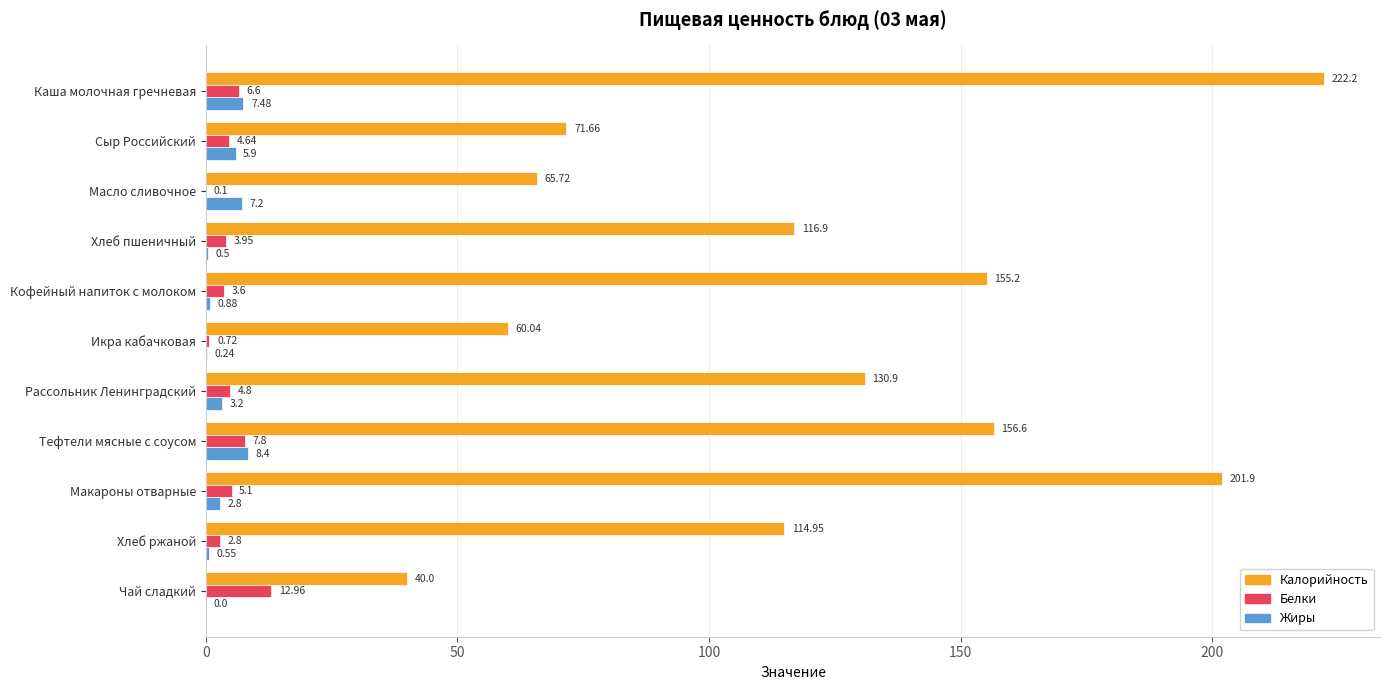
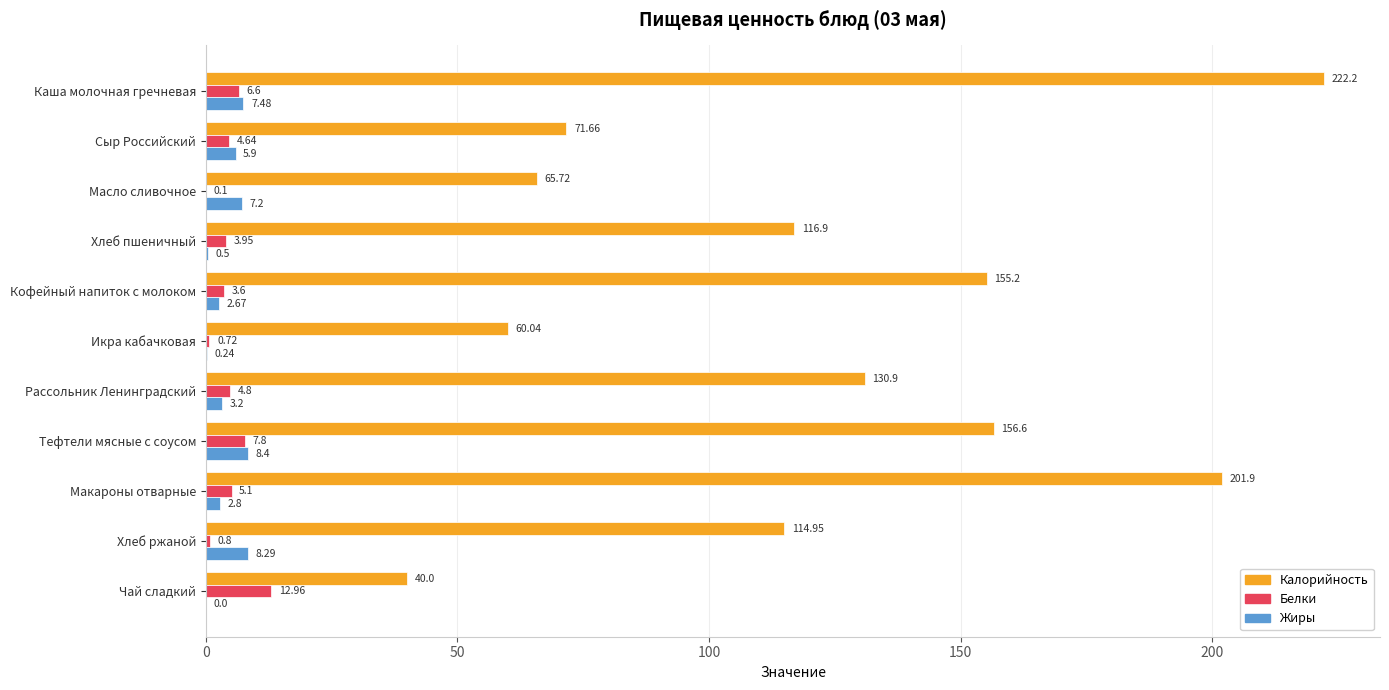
  {
    "Калорийность": {
      "Каша молочная гречневая": 222.2,
      "Сыр Российский": 71.66,
      "Масло сливочное": 65.72,
      "Хлеб пшеничный": 116.9,
      "Кофейный напиток с молоком": 155.2,
      "Икра кабачковая": 60.04,
      "Рассольник Ленинградский": 130.9,
      "Тефтели мясные с соусом": 156.6,
      "Макароны отварные": 201.9,
      "Хлеб ржаной": 114.95,
      "Чай сладкий": 40.0
    },
    "Белки": {
      "Каша молочная гречневая": 6.6,
      "Сыр Российский": 4.64,
      "Масло сливочное": 0.1,
      "Хлеб пшеничный": 3.95,
      "Кофейный напиток с молоком": 3.6,
      "Икра кабачковая": 0.72,
      "Рассольник Ленинградский": 4.8,
      "Тефтели мясные с соусом": 7.8,
      "Макароны отварные": 5.1,
-     "Хлеб ржаной": 2.8,
+     "Хлеб ржаной": 0.8,
      "Чай сладкий": 12.96
    },
    "Жиры": {
      "Каша молочная гречневая": 7.48,
      "Сыр Российский": 5.9,
      "Масло сливочное": 7.2,
      "Хлеб пшеничный": 0.5,
-     "Кофейный напиток с молоком": 0.88,
+     "Кофейный напиток с молоком": 2.67,
      "Икра кабачковая": 0.24,
      "Рассольник Ленинградский": 3.2,
      "Тефтели мясные с соусом": 8.4,
      "Макароны отварные": 2.8,
-     "Хлеб ржаной": 0.55,
+     "Хлеб ржаной": 8.29,
      "Чай сладкий": 0.0
    }
  }
